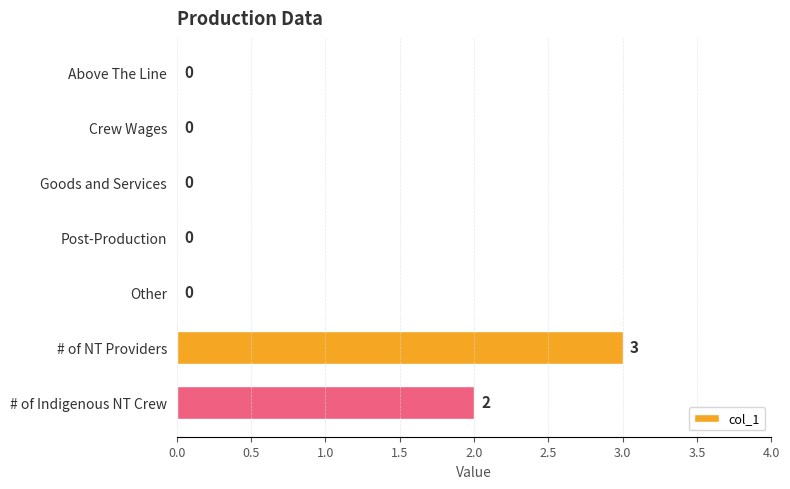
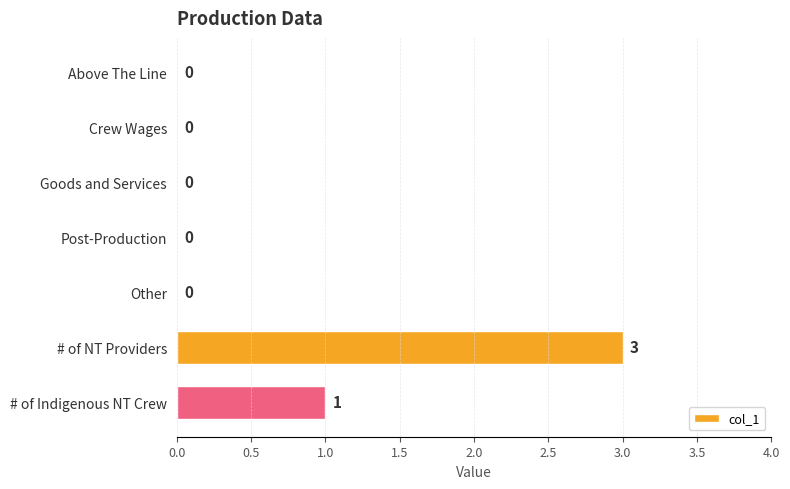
  {
    "Above The Line": 0,
    "Crew Wages": 0,
    "Goods and Services": 0,
    "Post-Production": 0,
    "Other": 0,
    "# of NT Providers": 3,
-   "# of Indigenous NT Crew": 2
+   "# of Indigenous NT Crew": 1
  }
